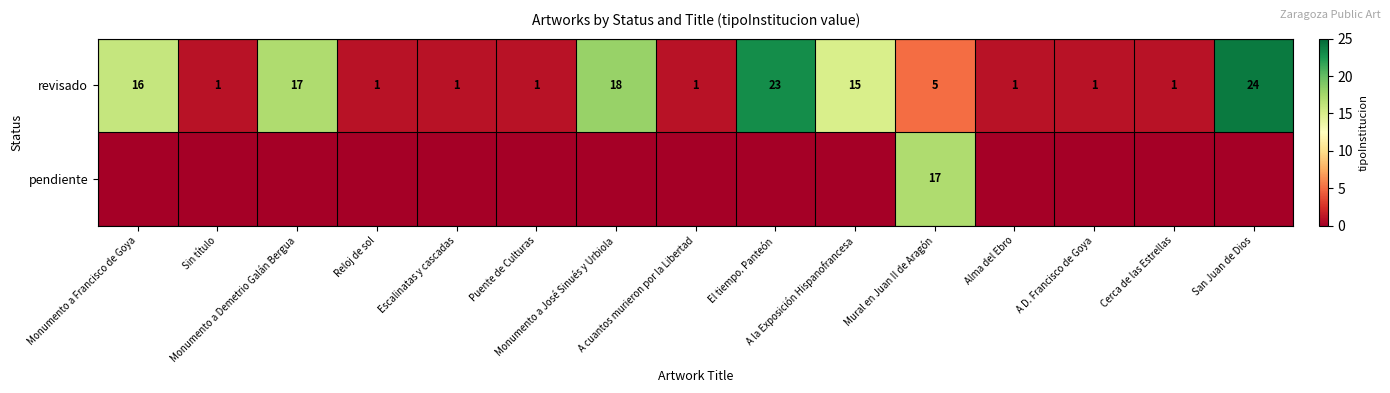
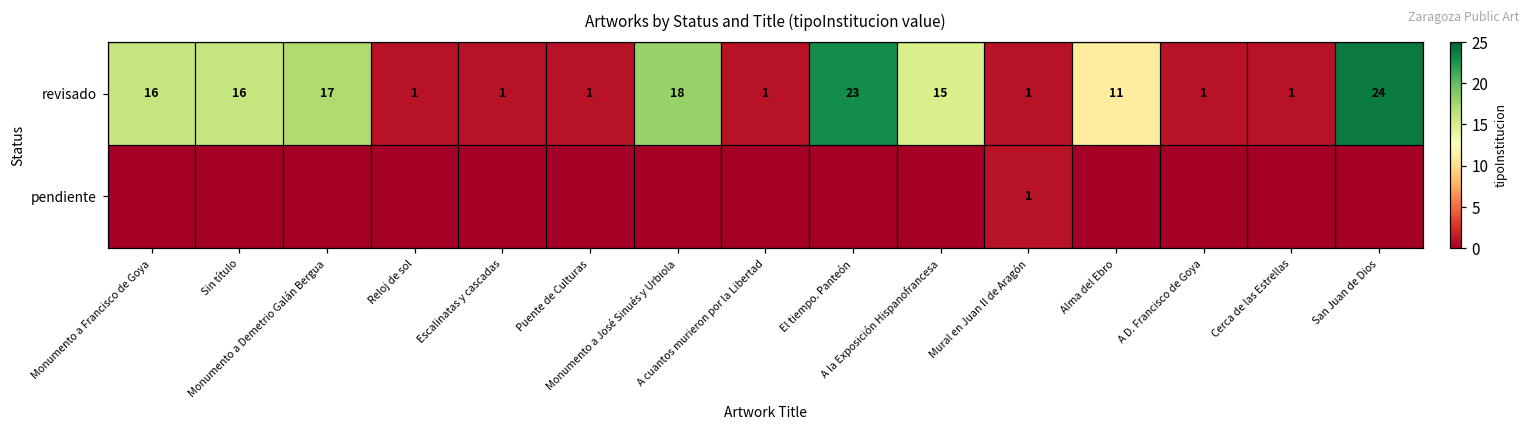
  {
    "revisado": {
      "Monumento a Francisco de Goya": 16,
-     "Sin título": 1,
+     "Sin título": 16,
      "Monumento a Demetrio Galán Bergua": 17,
      "Reloj de sol": 1,
      "Escalinatas y cascadas": 1,
      "Puente de Culturas": 1,
      "Monumento a José Sinués y Urbiola": 18,
      "A cuantos murieron por la Libertad": 1,
      "El tiempo. Panteón": 23,
      "A la Exposición Hispanofrancesa": 15,
-     "Mural en Juan II de Aragón": 5,
-     "Alma del Ebro": 1,
+     "Mural en Juan II de Aragón": 1,
+     "Alma del Ebro": 11,
      "A D. Francisco de Goya": 1,
      "Cerca de las Estrellas": 1,
      "San Juan de Dios": 24
    },
    "pendiente": {
-     "Mural en Juan II de Aragón": 17
+     "Mural en Juan II de Aragón": 1
    }
  }
